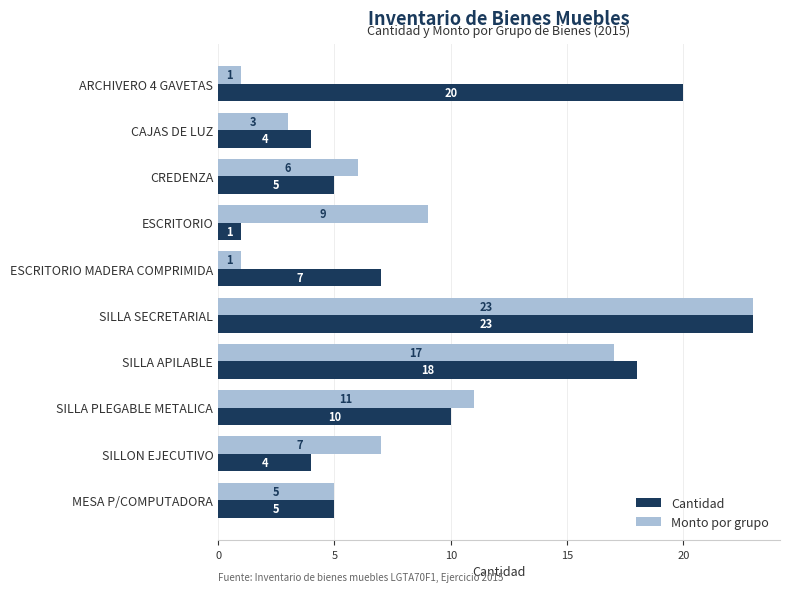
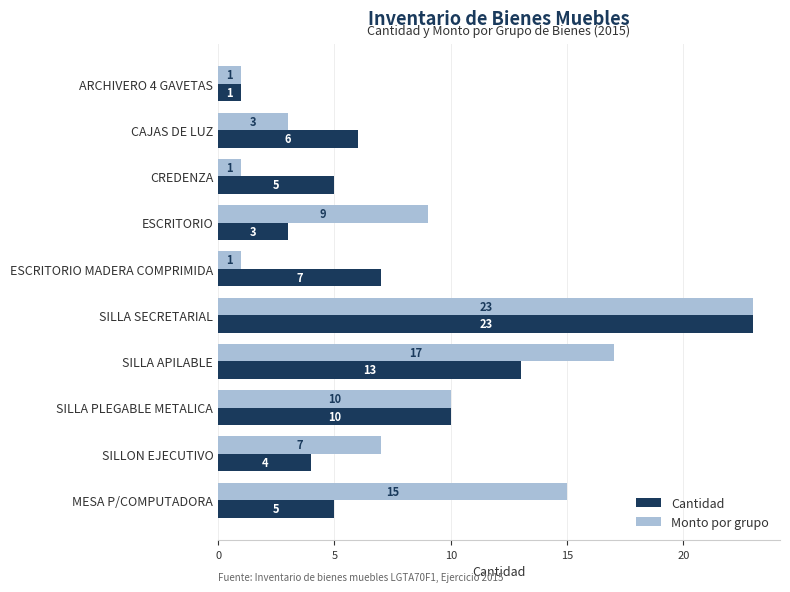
  {
    "Cantidad": {
-     "ARCHIVERO 4 GAVETAS": 20,
-     "CAJAS DE LUZ": 4,
+     "ARCHIVERO 4 GAVETAS": 1,
+     "CAJAS DE LUZ": 6,
      "CREDENZA": 5,
-     "ESCRITORIO": 1,
+     "ESCRITORIO": 3,
      "ESCRITORIO MADERA COMPRIMIDA": 7,
      "SILLA SECRETARIAL": 23,
-     "SILLA APILABLE": 18,
+     "SILLA APILABLE": 13,
      "SILLA PLEGABLE METALICA": 10,
      "SILLON EJECUTIVO": 4,
      "MESA P/COMPUTADORA": 5
    },
    "Monto por grupo": {
      "ARCHIVERO 4 GAVETAS": 1,
      "CAJAS DE LUZ": 3,
-     "CREDENZA": 6,
+     "CREDENZA": 1,
      "ESCRITORIO": 9,
      "ESCRITORIO MADERA COMPRIMIDA": 1,
      "SILLA SECRETARIAL": 23,
      "SILLA APILABLE": 17,
-     "SILLA PLEGABLE METALICA": 11,
+     "SILLA PLEGABLE METALICA": 10,
      "SILLON EJECUTIVO": 7,
-     "MESA P/COMPUTADORA": 5
+     "MESA P/COMPUTADORA": 15
    }
  }
